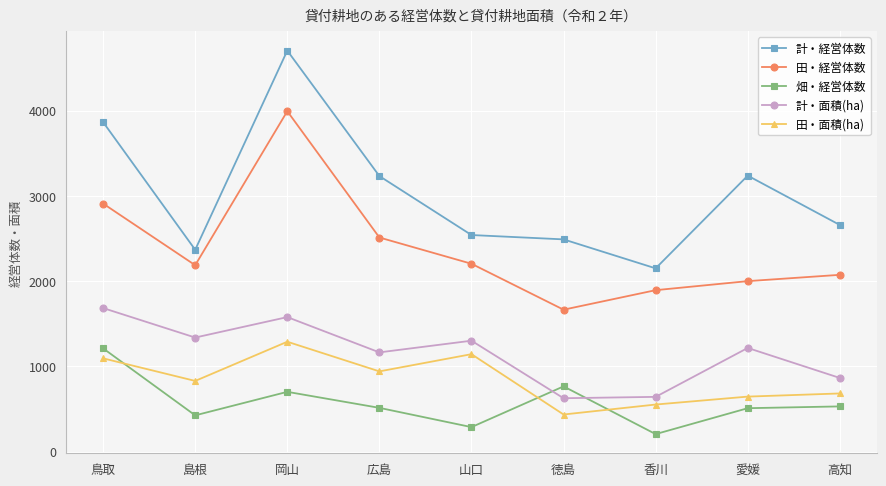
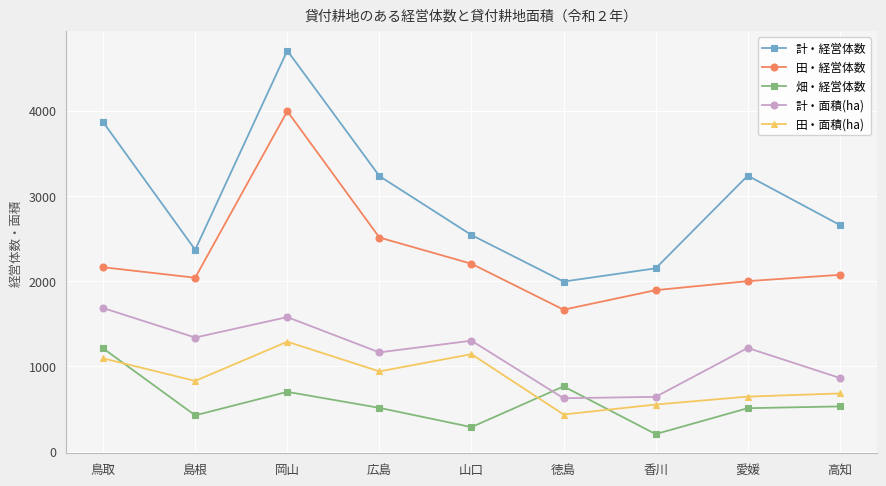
  {
    "計・経営体数": {
      "鳥取": 3900,
      "島根": 2400,
      "岡山": 4700,
      "広島": 3200,
      "山口": 2500,
-     "徳島": 2500,
+     "徳島": 2000,
      "香川": 2200,
      "愛媛": 3200,
      "高知": 2700
    },
    "田・経営体数": {
-     "鳥取": 2900,
-     "島根": 2200,
+     "鳥取": 2200,
+     "島根": 2000,
      "岡山": 4000,
      "広島": 2500,
      "山口": 2200,
      "徳島": 1700,
      "香川": 1900,
      "愛媛": 2000,
      "高知": 2100
    },
    "畑・経営体数": {
      "鳥取": 1200,
      "島根": 400,
      "岡山": 700,
      "広島": 500,
      "山口": 300,
      "徳島": 800,
      "香川": 200,
      "愛媛": 500,
      "高知": 500
    },
    "計・面積(ha)": {
      "鳥取": 1700,
      "島根": 1300,
      "岡山": 1600,
      "広島": 1200,
      "山口": 1300,
      "徳島": 600,
      "香川": 600,
      "愛媛": 1200,
      "高知": 900
    },
    "田・面積(ha)": {
      "鳥取": 1100,
      "島根": 800,
      "岡山": 1300,
      "広島": 900,
      "山口": 1100,
      "徳島": 400,
      "香川": 600,
      "愛媛": 600,
      "高知": 700
    }
  }
